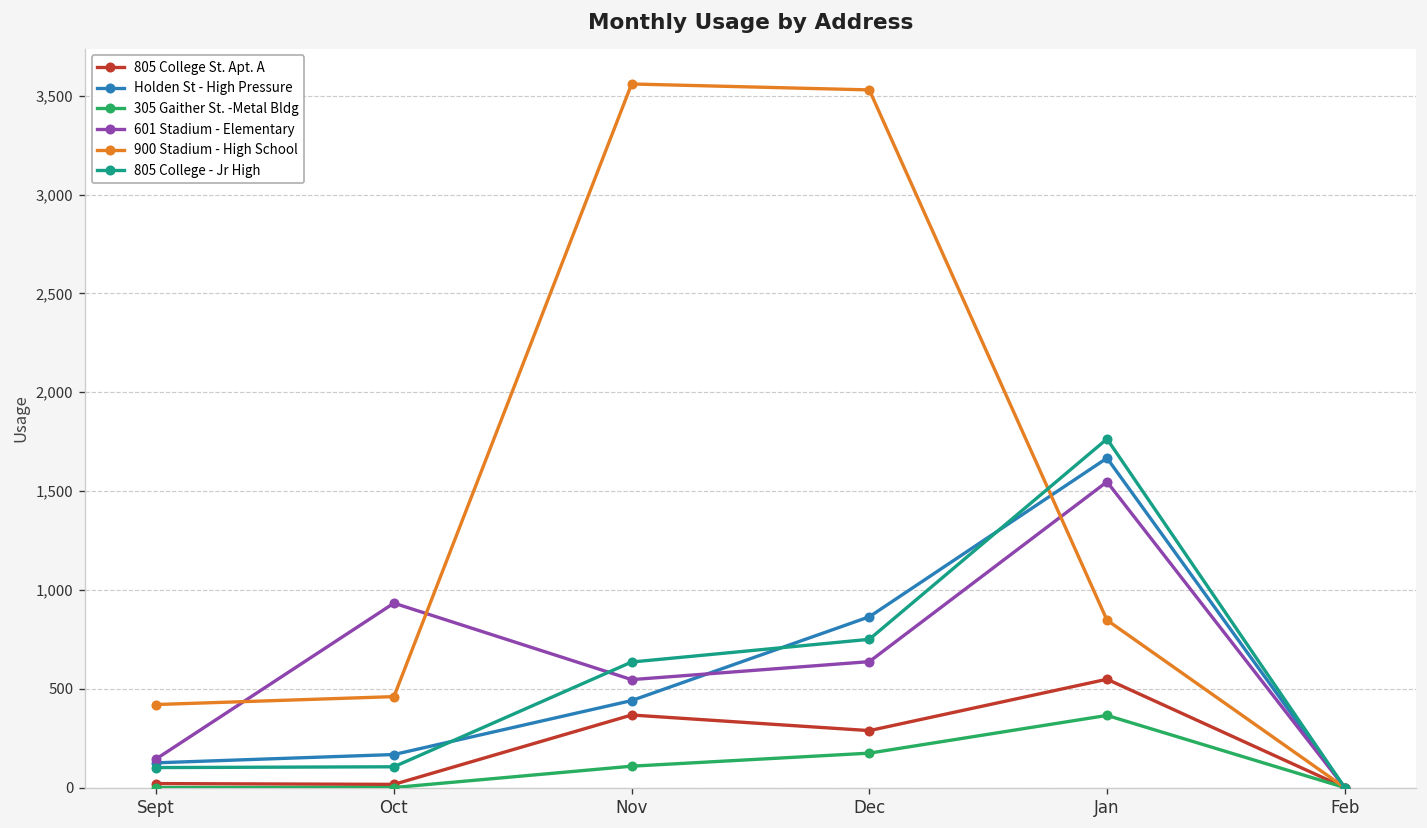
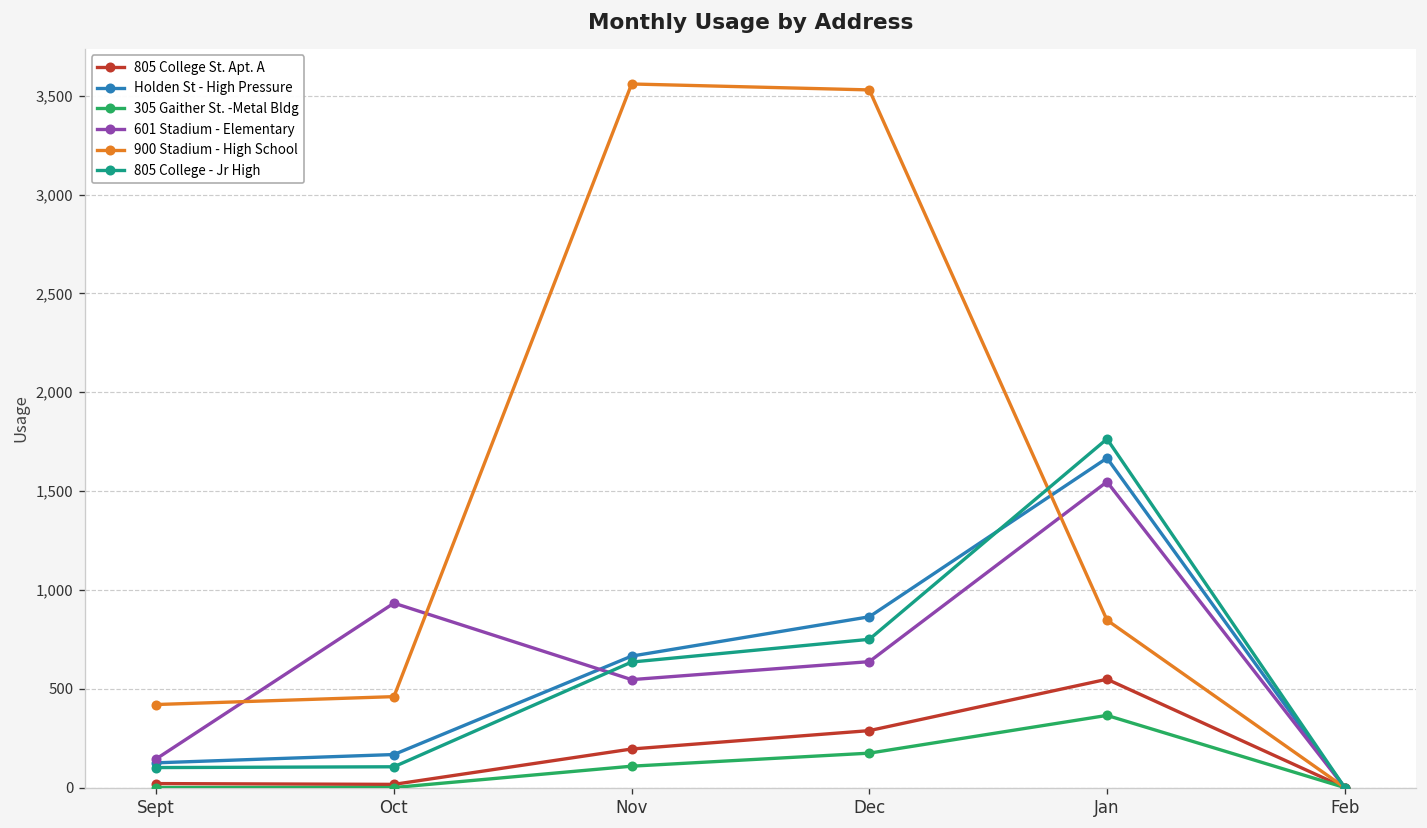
  {
    "805 College St. Apt. A": {
      "Sept": "20",
      "Oct": "20",
-     "Nov": "370",
+     "Nov": "200",
      "Dec": "290",
      "Jan": "550"
    },
    "Holden St - High Pressure": {
      "Sept": "130",
      "Oct": "170",
-     "Nov": "440",
+     "Nov": "670",
      "Dec": "860",
      "Jan": "1,670"
    },
    "601 Stadium - Elementary": {
      "Sept": "150",
      "Oct": "930",
      "Nov": "550",
      "Dec": "640",
      "Jan": "1,550"
    },
    "900 Stadium - High School": {
      "Sept": "420",
      "Oct": "460",
      "Nov": "3,560",
      "Dec": "3,530",
      "Jan": "850"
    }
  }
